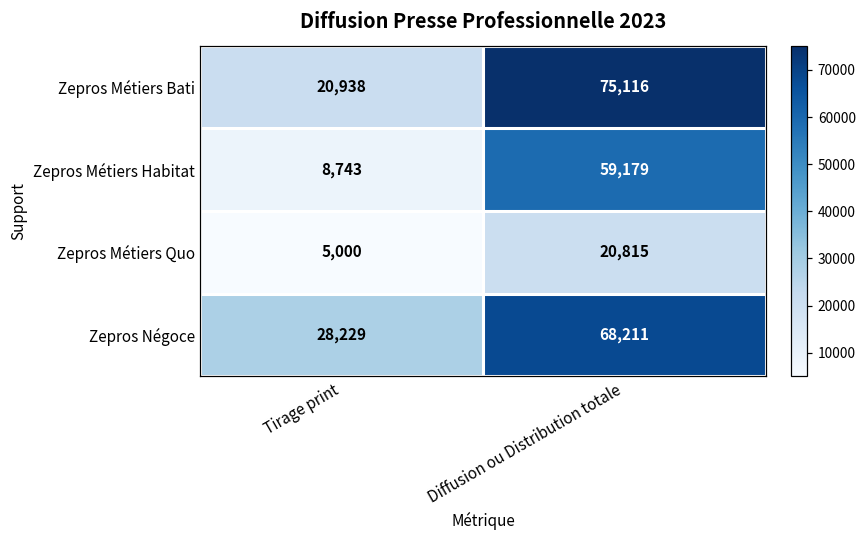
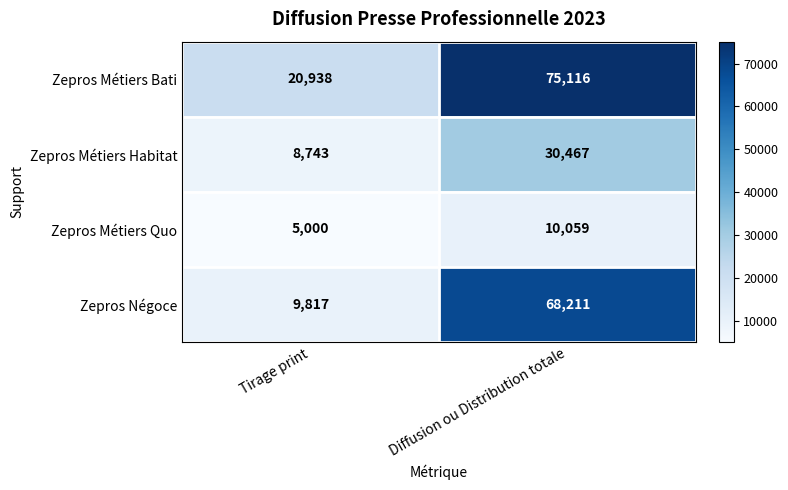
  {
    "Zepros Métiers Bati": {
      "Tirage print": "20,938",
      "Diffusion ou Distribution totale": "75,116"
    },
    "Zepros Métiers Habitat": {
      "Tirage print": "8,743",
-     "Diffusion ou Distribution totale": "59,179"
+     "Diffusion ou Distribution totale": "30,467"
    },
    "Zepros Métiers Quo": {
      "Tirage print": "5,000",
-     "Diffusion ou Distribution totale": "20,815"
+     "Diffusion ou Distribution totale": "10,059"
    },
    "Zepros Négoce": {
-     "Tirage print": "28,229",
+     "Tirage print": "9,817",
      "Diffusion ou Distribution totale": "68,211"
    }
  }
